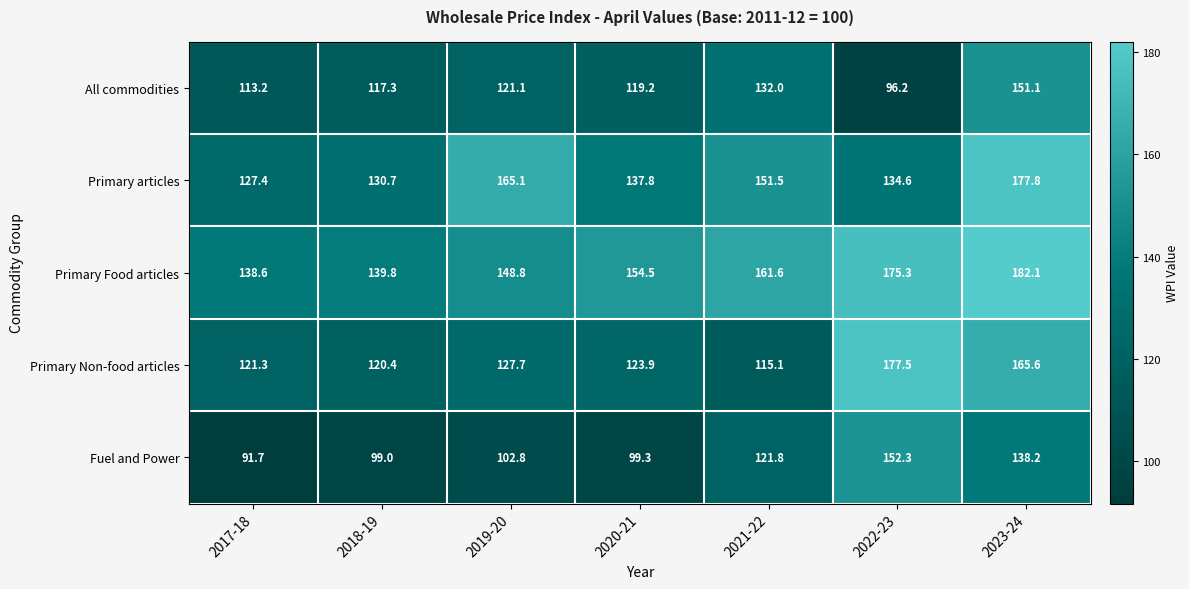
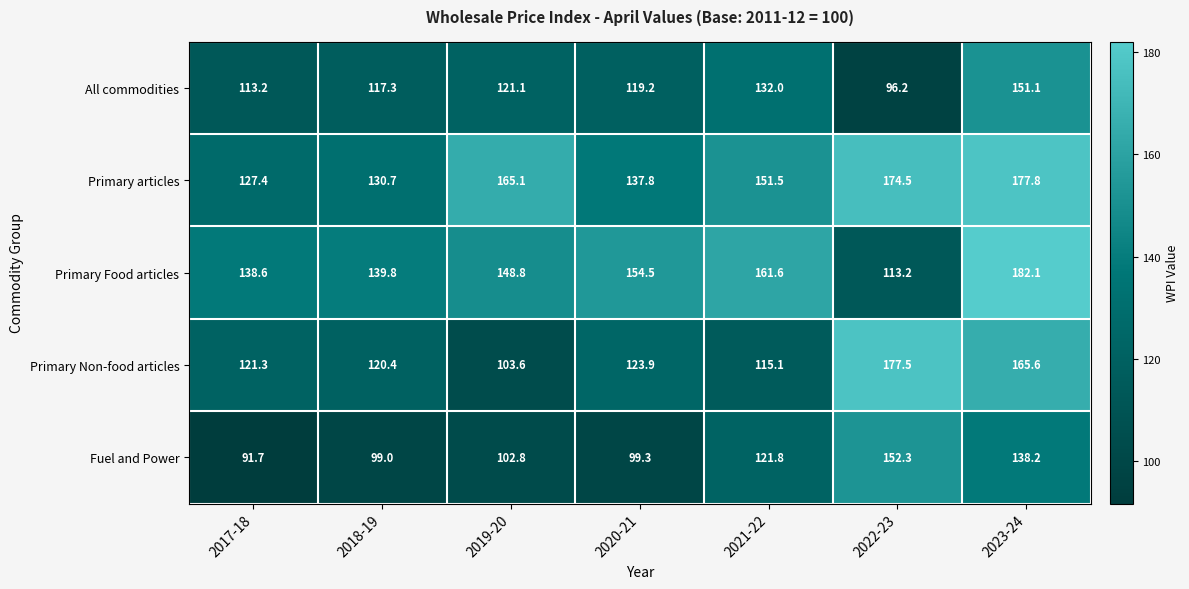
  {
    "All commodities": {
      "2017-18": 113.2,
      "2018-19": 117.3,
      "2019-20": 121.1,
      "2020-21": 119.2,
      "2021-22": 132.0,
      "2022-23": 96.2,
      "2023-24": 151.1
    },
    "Primary articles": {
      "2017-18": 127.4,
      "2018-19": 130.7,
      "2019-20": 165.1,
      "2020-21": 137.8,
      "2021-22": 151.5,
-     "2022-23": 134.6,
+     "2022-23": 174.5,
      "2023-24": 177.8
    },
    "Primary Food articles": {
      "2017-18": 138.6,
      "2018-19": 139.8,
      "2019-20": 148.8,
      "2020-21": 154.5,
      "2021-22": 161.6,
-     "2022-23": 175.3,
+     "2022-23": 113.2,
      "2023-24": 182.1
    },
    "Primary Non-food articles": {
      "2017-18": 121.3,
      "2018-19": 120.4,
-     "2019-20": 127.7,
+     "2019-20": 103.6,
      "2020-21": 123.9,
      "2021-22": 115.1,
      "2022-23": 177.5,
      "2023-24": 165.6
    },
    "Fuel and Power": {
      "2017-18": 91.7,
      "2018-19": 99.0,
      "2019-20": 102.8,
      "2020-21": 99.3,
      "2021-22": 121.8,
      "2022-23": 152.3,
      "2023-24": 138.2
    }
  }
